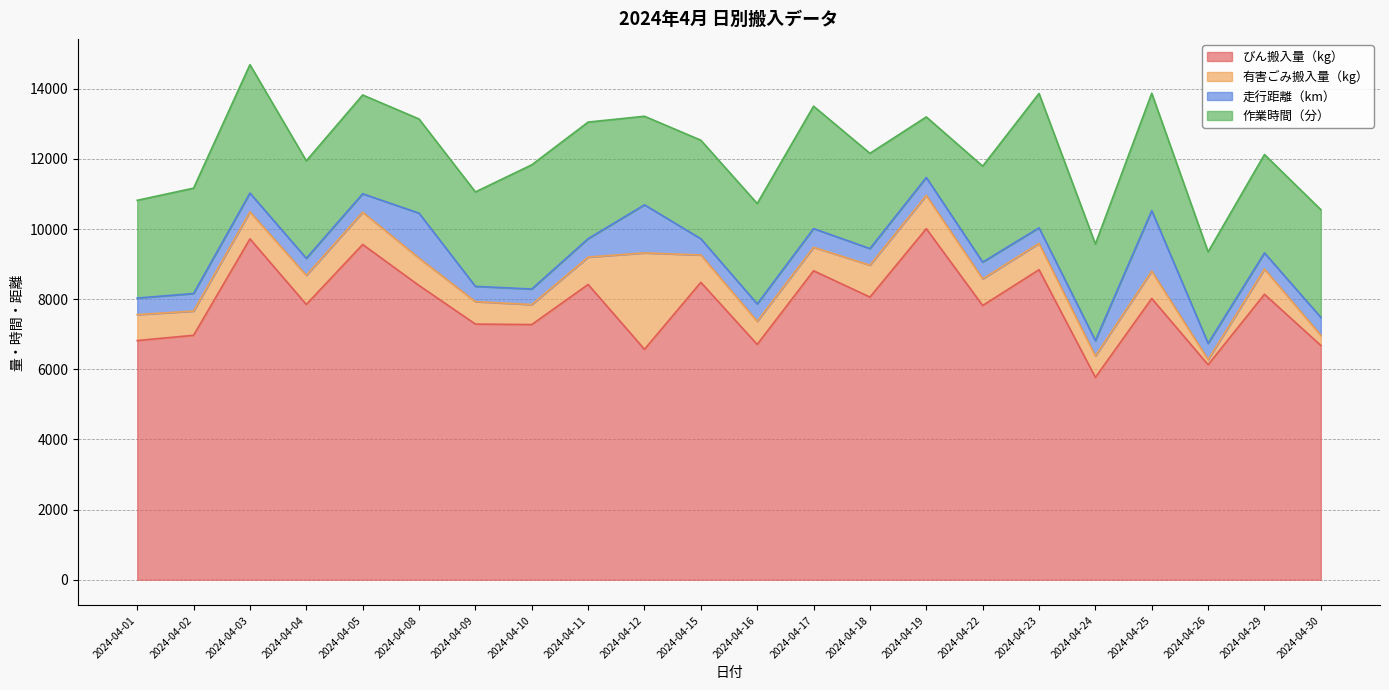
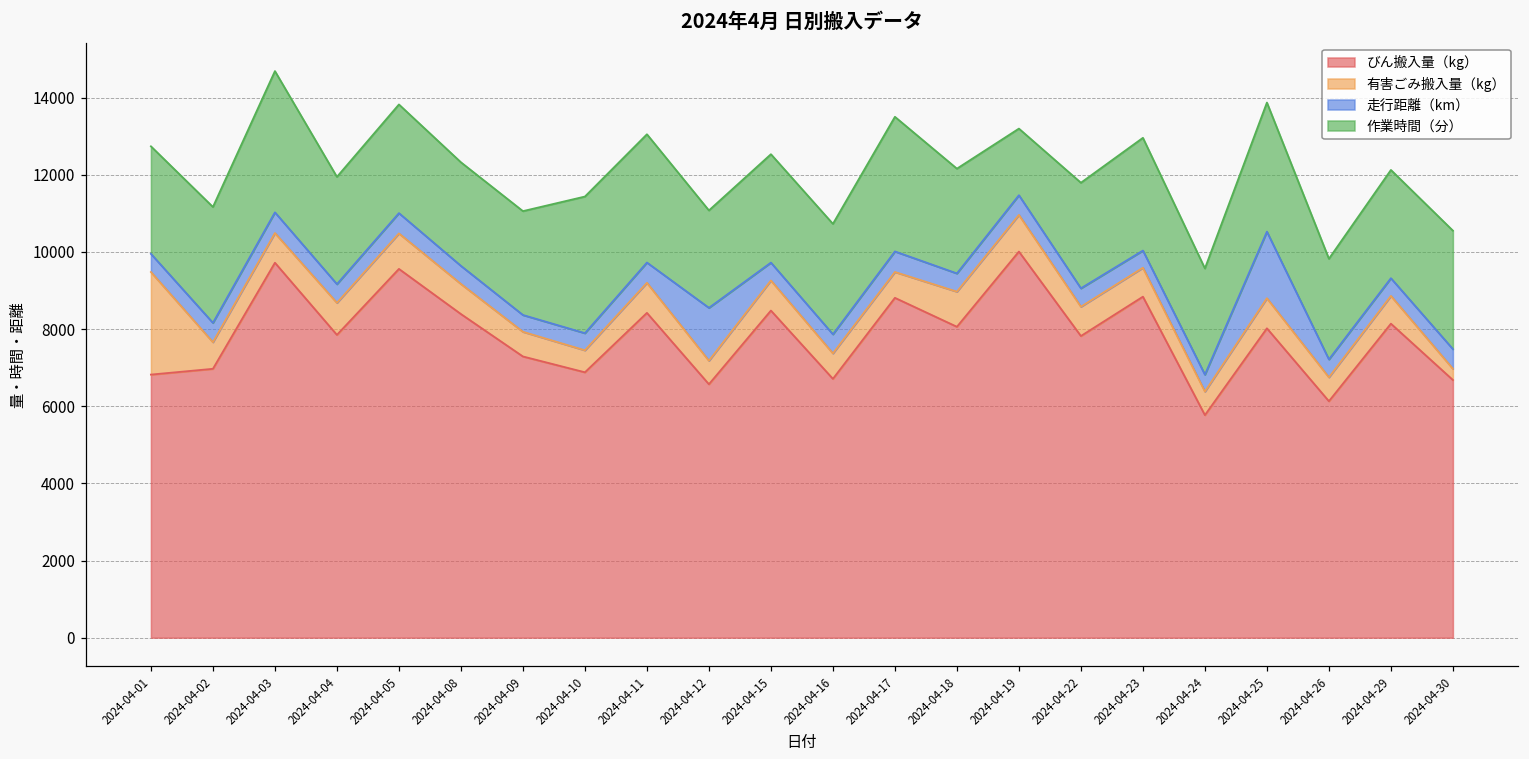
  {
    "びん搬入量（kg）": {
      "2024-04-01": 6800,
      "2024-04-02": 7000,
      "2024-04-03": 9700,
      "2024-04-04": 7900,
      "2024-04-05": 9600,
      "2024-04-08": 8400,
      "2024-04-09": 7300,
-     "2024-04-10": 7300,
+     "2024-04-10": 6900,
      "2024-04-11": 8400,
      "2024-04-12": 6600,
      "2024-04-15": 8500,
      "2024-04-16": 6700,
      "2024-04-17": 8800,
      "2024-04-18": 8100,
      "2024-04-19": 10000,
      "2024-04-22": 7800,
      "2024-04-23": 8800,
      "2024-04-24": 5800,
      "2024-04-25": 8000,
      "2024-04-26": 6100,
      "2024-04-29": 8100,
      "2024-04-30": 6700
    },
    "有害ごみ搬入量（kg）": {
-     "2024-04-01": 700,
+     "2024-04-01": 2700,
      "2024-04-02": 700,
      "2024-04-03": 800,
      "2024-04-04": 800,
      "2024-04-05": 900,
      "2024-04-08": 800,
      "2024-04-09": 600,
      "2024-04-10": 600,
      "2024-04-11": 800,
-     "2024-04-12": 2800,
+     "2024-04-12": 600,
      "2024-04-15": 800,
      "2024-04-16": 700,
      "2024-04-17": 700,
      "2024-04-18": 900,
      "2024-04-19": 1000,
      "2024-04-22": 800,
      "2024-04-23": 800,
      "2024-04-24": 600,
      "2024-04-25": 800,
-     "2024-04-26": 100,
+     "2024-04-26": 600,
      "2024-04-29": 700,
      "2024-04-30": 300
    },
    "走行距離（km）": {
      "2024-04-01": 500,
      "2024-04-02": 500,
      "2024-04-03": 500,
      "2024-04-04": 500,
      "2024-04-05": 500,
-     "2024-04-08": 1300,
+     "2024-04-08": 500,
      "2024-04-09": 400,
      "2024-04-10": 400,
      "2024-04-11": 500,
      "2024-04-12": 1400,
      "2024-04-15": 500,
      "2024-04-16": 500,
      "2024-04-17": 500,
      "2024-04-18": 500,
      "2024-04-19": 500,
      "2024-04-22": 500,
      "2024-04-23": 400,
      "2024-04-24": 400,
      "2024-04-25": 1700,
      "2024-04-26": 500,
      "2024-04-29": 500,
      "2024-04-30": 500
    },
    "作業時間（分）": {
      "2024-04-01": 2800,
      "2024-04-02": 3000,
      "2024-04-03": 3700,
      "2024-04-04": 2800,
      "2024-04-05": 2800,
      "2024-04-08": 2700,
      "2024-04-09": 2700,
      "2024-04-10": 3500,
      "2024-04-11": 3300,
      "2024-04-12": 2500,
      "2024-04-15": 2800,
      "2024-04-16": 2900,
      "2024-04-17": 3500,
      "2024-04-18": 2700,
      "2024-04-19": 1700,
      "2024-04-22": 2700,
-     "2024-04-23": 3800,
+     "2024-04-23": 2900,
      "2024-04-24": 2800,
      "2024-04-25": 3300,
      "2024-04-26": 2600,
      "2024-04-29": 2800,
      "2024-04-30": 3100
    }
  }
